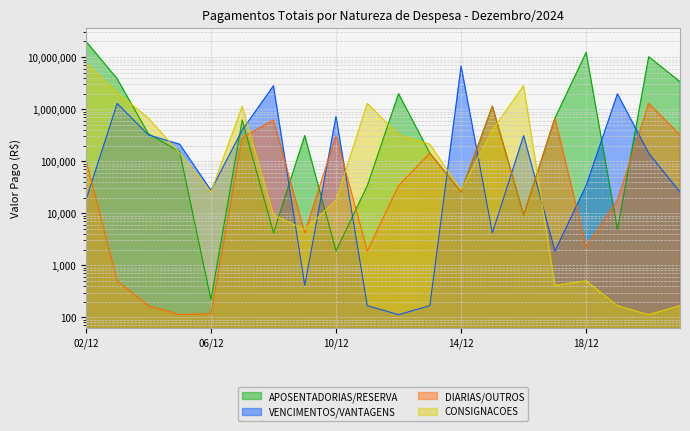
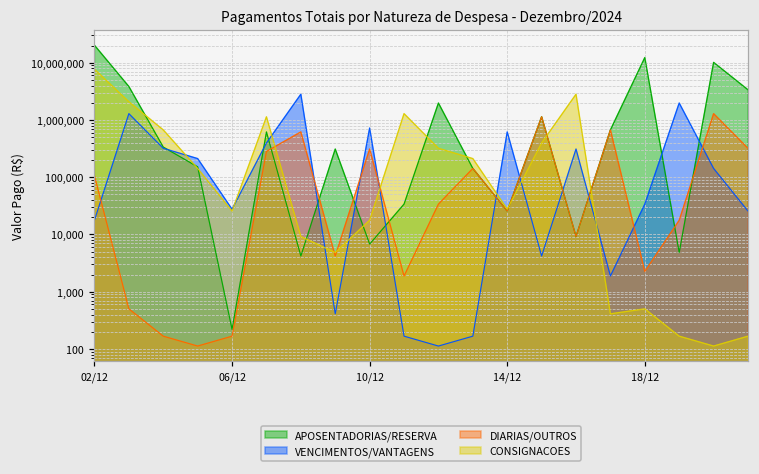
  {
    "APOSENTADORIAS/RESERVA": {
      "02/12": "20,000,000",
      "06/12": "220",
-     "10/12": "1,900",
+     "10/12": "7,000",
      "18/12": "12,000,000"
    },
    "VENCIMENTOS/VANTAGENS": {
      "02/12": "18,000",
      "10/12": "700,000",
-     "14/12": "7,000,000",
+     "14/12": "600,000",
      "18/12": "30,000"
    },
    "DIARIAS/OUTROS": {
      "02/12": "110,000",
-     "06/12": "120",
+     "06/12": "170",
      "10/12": "300,000",
      "18/12": "2,000"
    },
    "CONSIGNACOES": {
      "02/12": "8,000,000",
      "10/12": "18,000",
      "18/12": "500"
    }
  }
